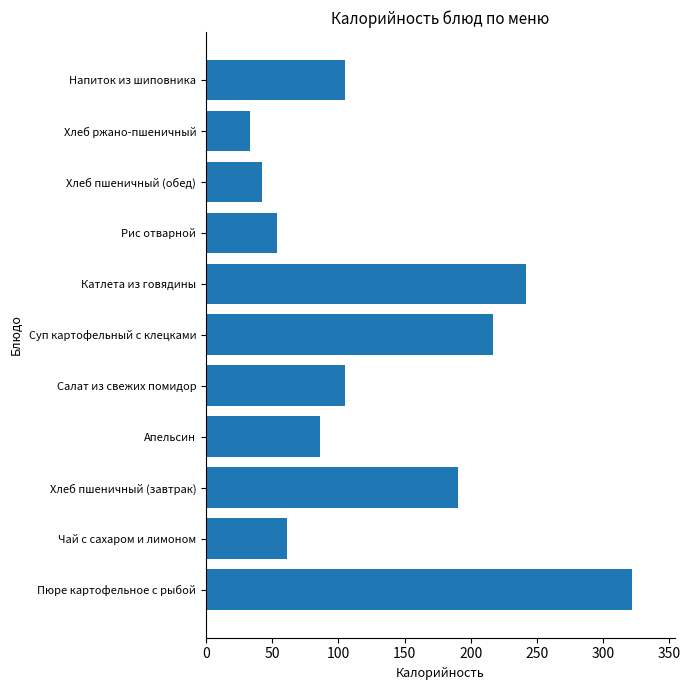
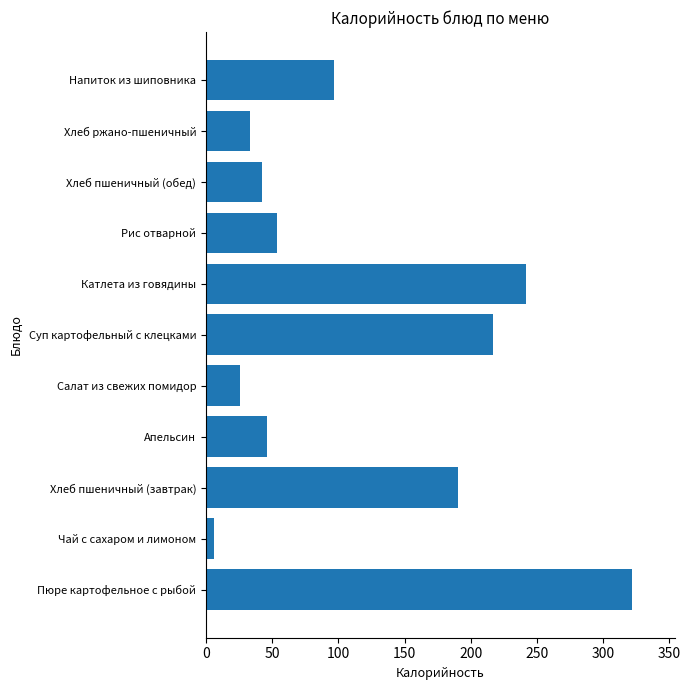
  {
-   "Напиток из шиповника": 105,
+   "Напиток из шиповника": 97,
    "Хлеб ржано-пшеничный": 33,
    "Хлеб пшеничный (обед)": 42,
    "Рис отварной": 54,
    "Катлета из говядины": 242,
    "Суп картофельный с клецками": 217,
-   "Салат из свежих помидор": 105,
-   "Апельсин": 86,
+   "Салат из свежих помидор": 26,
+   "Апельсин": 46,
    "Хлеб пшеничный (завтрак)": 191,
-   "Чай с сахаром и лимоном": 61,
+   "Чай с сахаром и лимоном": 6,
    "Пюре картофельное с рыбой": 322
  }
